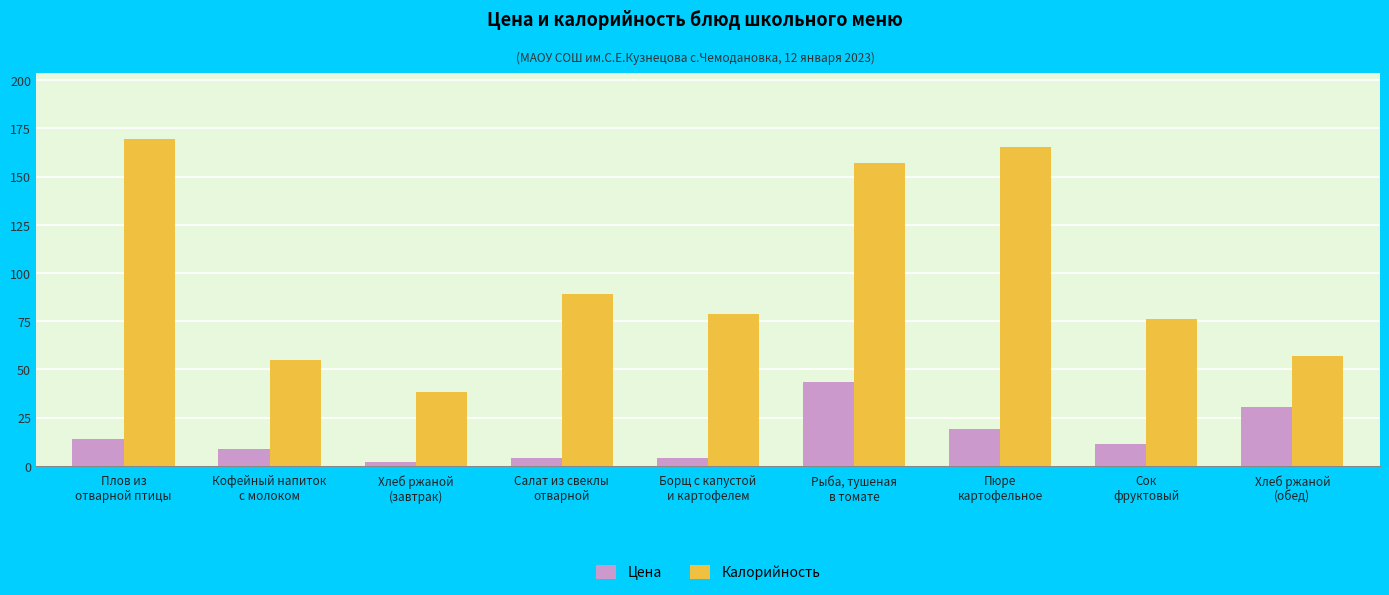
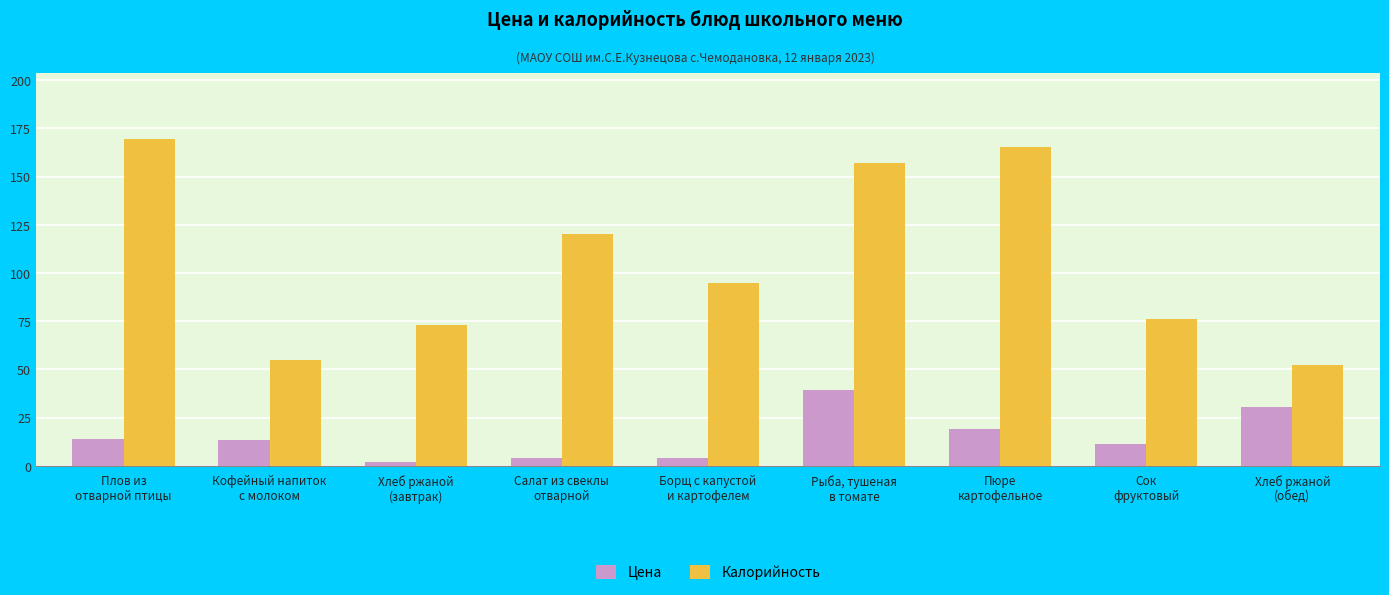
  {
    "Цена": {
      "Плов из отварной птицы": 14,
-     "Кофейный напиток с молоком": 9,
+     "Кофейный напиток с молоком": 13,
      "Хлеб ржаной (завтрак)": 2,
      "Салат из свеклы отварной": 4,
      "Борщ с капустой и картофелем": 4,
-     "Рыба, тушеная в томате": 44,
+     "Рыба, тушеная в томате": 39,
      "Пюре картофельное": 19,
      "Сок фруктовый": 11,
      "Хлеб ржаной (обед)": 31
    },
    "Калорийность": {
      "Плов из отварной птицы": 170,
      "Кофейный напиток с молоком": 55,
-     "Хлеб ржаной (завтрак)": 38,
-     "Салат из свеклы отварной": 89,
-     "Борщ с капустой и картофелем": 79,
+     "Хлеб ржаной (завтрак)": 73,
+     "Салат из свеклы отварной": 120,
+     "Борщ с капустой и картофелем": 95,
      "Рыба, тушеная в томате": 157,
      "Пюре картофельное": 166,
      "Сок фруктовый": 76,
-     "Хлеб ржаной (обед)": 57
+     "Хлеб ржаной (обед)": 52
    }
  }
